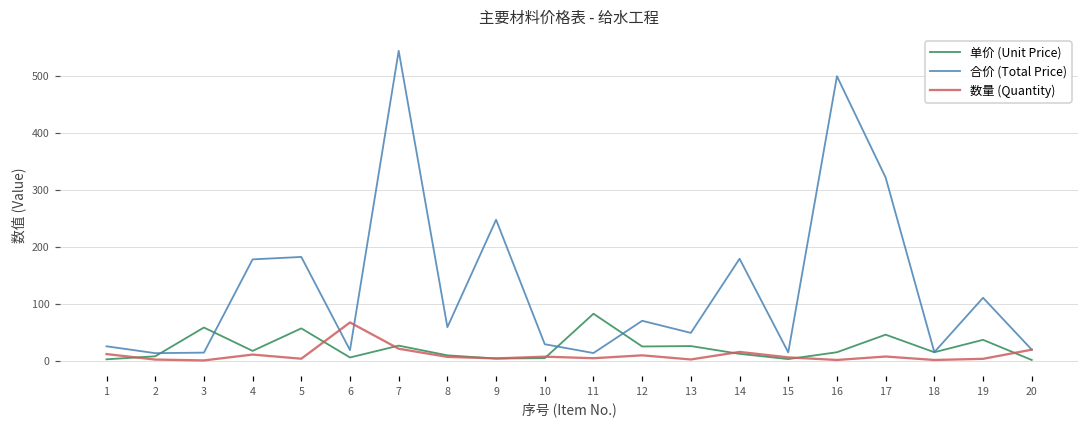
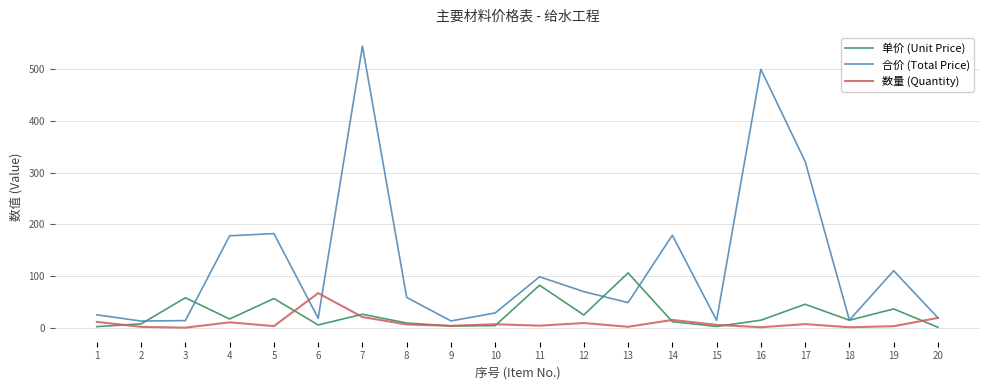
  {
    "单价 (Unit Price)": {
      "1": 0,
      "2": 10,
      "3": 60,
      "4": 20,
      "5": 60,
      "6": 10,
      "7": 30,
      "11": 80,
      "12": 20,
-     "13": 30,
+     "13": 110,
      "16": 10,
      "17": 50,
      "19": 40,
      "20": 0
    },
    "合价 (Total Price)": {
      "1": 30,
      "2": 10,
      "3": 10,
      "4": 180,
      "5": 180,
      "6": 20,
      "7": 540,
      "8": 60,
-     "9": 250,
+     "9": 10,
      "10": 30,
-     "11": 10,
+     "11": 100,
      "12": 70,
      "13": 50,
      "14": 180,
      "15": 10,
      "16": 500,
      "17": 320,
      "19": 110
    },
    "数量 (Quantity)": {
      "1": 10,
      "2": 0,
      "3": 0,
      "4": 10,
      "5": 0,
      "6": 70,
      "7": 20,
      "11": 0,
      "12": 10,
      "13": 0,
      "16": 0,
      "17": 10,
      "18": 0,
      "19": 0
    }
  }
